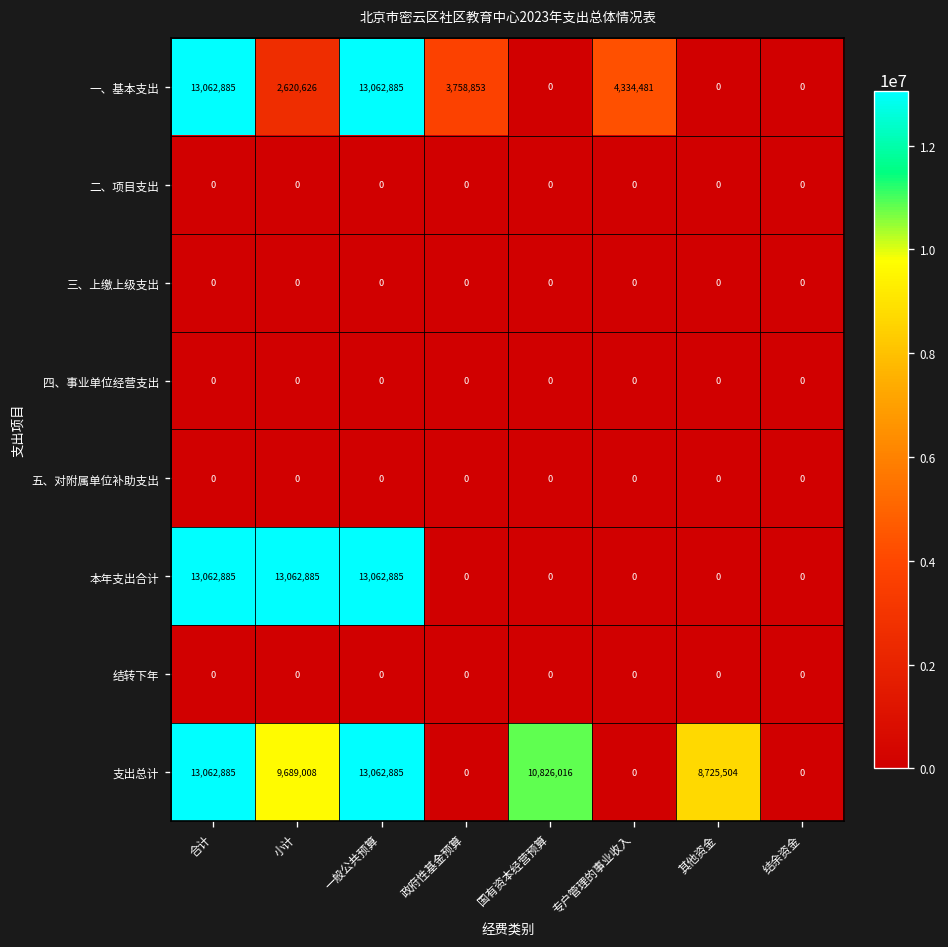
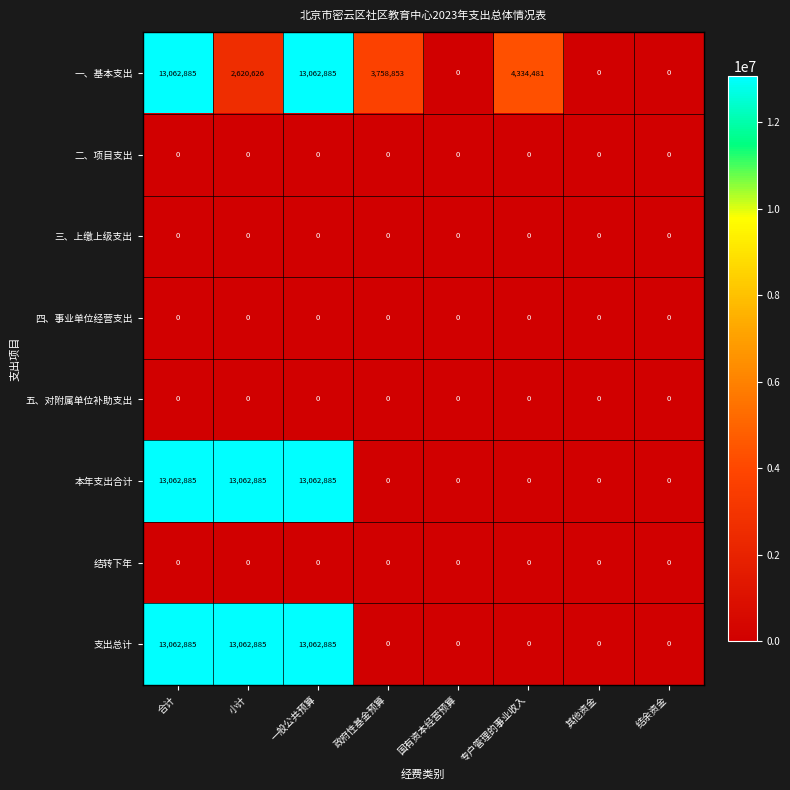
  {
    "一、基本支出": {
      "合计": "13,062,885",
      "小计": "2,620,626",
      "一般公共预算": "13,062,885",
      "政府性基金预算": "3,758,853",
      "国有资本经营预算": "0",
      "专户管理的事业收入": "4,334,481",
      "其他资金": "0",
      "结余资金": "0"
    },
    "二、项目支出": {
      "合计": "0",
      "小计": "0",
      "一般公共预算": "0",
      "政府性基金预算": "0",
      "国有资本经营预算": "0",
      "专户管理的事业收入": "0",
      "其他资金": "0",
      "结余资金": "0"
    },
    "三、上缴上级支出": {
      "合计": "0",
      "小计": "0",
      "一般公共预算": "0",
      "政府性基金预算": "0",
      "国有资本经营预算": "0",
      "专户管理的事业收入": "0",
      "其他资金": "0",
      "结余资金": "0"
    },
    "四、事业单位经营支出": {
      "合计": "0",
      "小计": "0",
      "一般公共预算": "0",
      "政府性基金预算": "0",
      "国有资本经营预算": "0",
      "专户管理的事业收入": "0",
      "其他资金": "0",
      "结余资金": "0"
    },
    "五、对附属单位补助支出": {
      "合计": "0",
      "小计": "0",
      "一般公共预算": "0",
      "政府性基金预算": "0",
      "国有资本经营预算": "0",
      "专户管理的事业收入": "0",
      "其他资金": "0",
      "结余资金": "0"
    },
    "本年支出合计": {
      "合计": "13,062,885",
      "小计": "13,062,885",
      "一般公共预算": "13,062,885",
      "政府性基金预算": "0",
      "国有资本经营预算": "0",
      "专户管理的事业收入": "0",
      "其他资金": "0",
      "结余资金": "0"
    },
    "结转下年": {
      "合计": "0",
      "小计": "0",
      "一般公共预算": "0",
      "政府性基金预算": "0",
      "国有资本经营预算": "0",
      "专户管理的事业收入": "0",
      "其他资金": "0",
      "结余资金": "0"
    },
    "支出总计": {
      "合计": "13,062,885",
-     "小计": "9,689,008",
+     "小计": "13,062,885",
      "一般公共预算": "13,062,885",
      "政府性基金预算": "0",
-     "国有资本经营预算": "10,826,016",
+     "国有资本经营预算": "0",
      "专户管理的事业收入": "0",
-     "其他资金": "8,725,504",
+     "其他资金": "0",
      "结余资金": "0"
    }
  }
